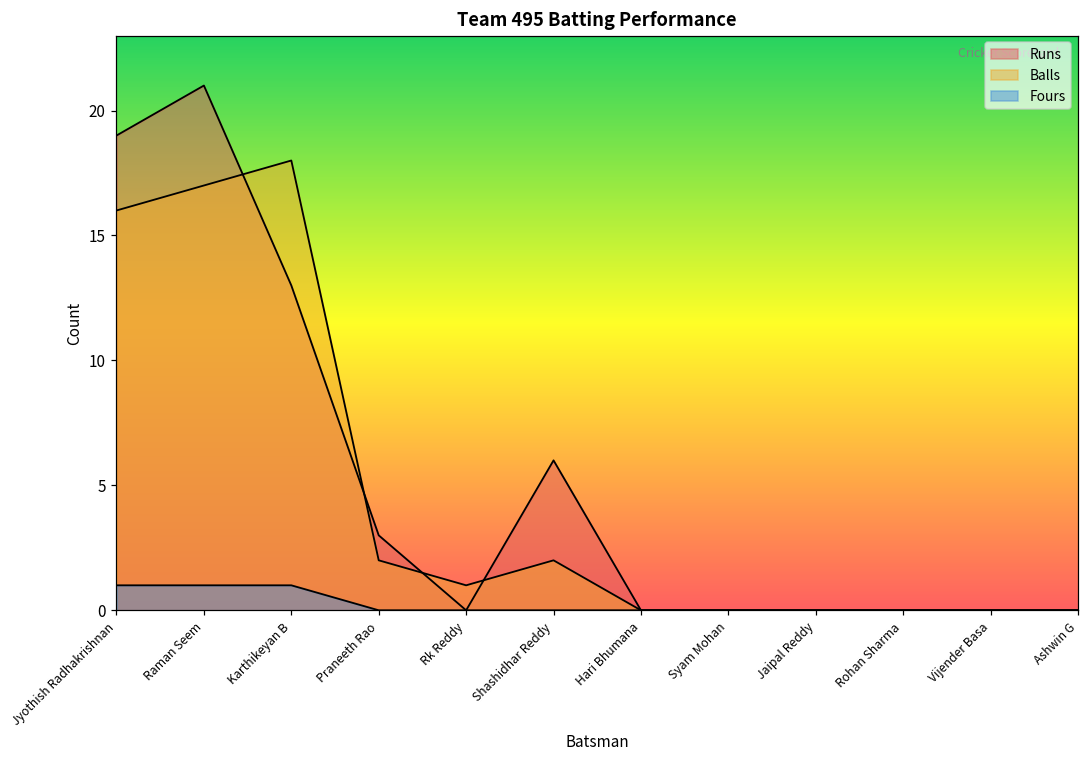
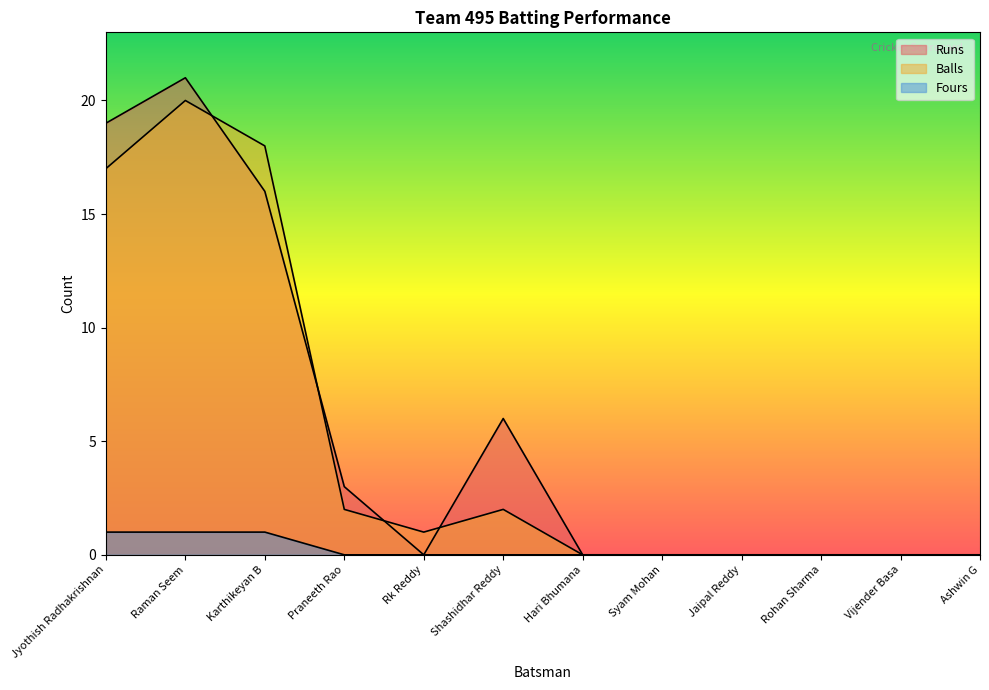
  {
    "Runs": {
      "Jyothish Radhakrishnan": 19,
      "Raman Seem": 21,
-     "Karthikeyan B": 13,
+     "Karthikeyan B": 16,
      "Praneeth Rao": 3,
      "Shashidhar Reddy": 6
    },
    "Balls": {
-     "Jyothish Radhakrishnan": 16,
-     "Raman Seem": 17,
+     "Jyothish Radhakrishnan": 17,
+     "Raman Seem": 20,
      "Karthikeyan B": 18,
      "Praneeth Rao": 2,
      "Rk Reddy": 1,
      "Shashidhar Reddy": 2
    },
    "Fours": {
      "Jyothish Radhakrishnan": 1,
      "Raman Seem": 1,
      "Karthikeyan B": 1,
      "Praneeth Rao": 0,
      "Shashidhar Reddy": 0
    }
  }
